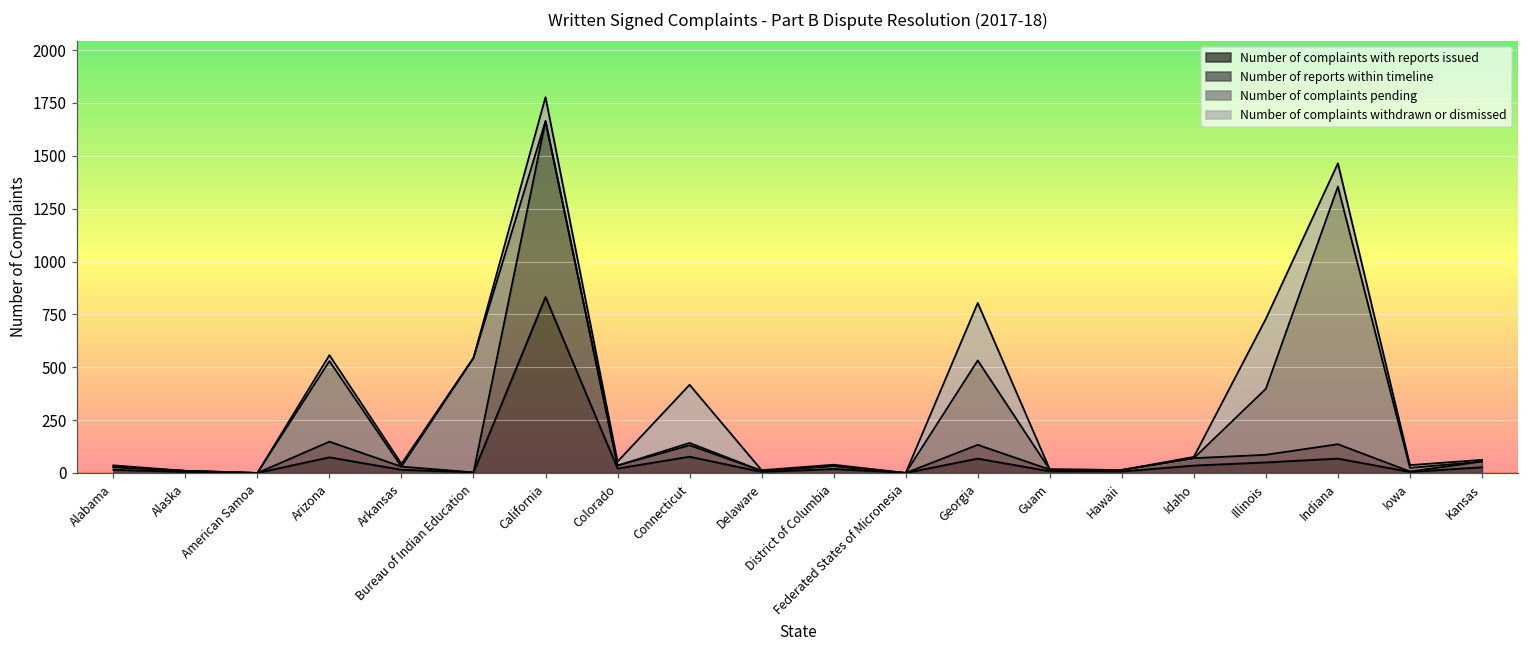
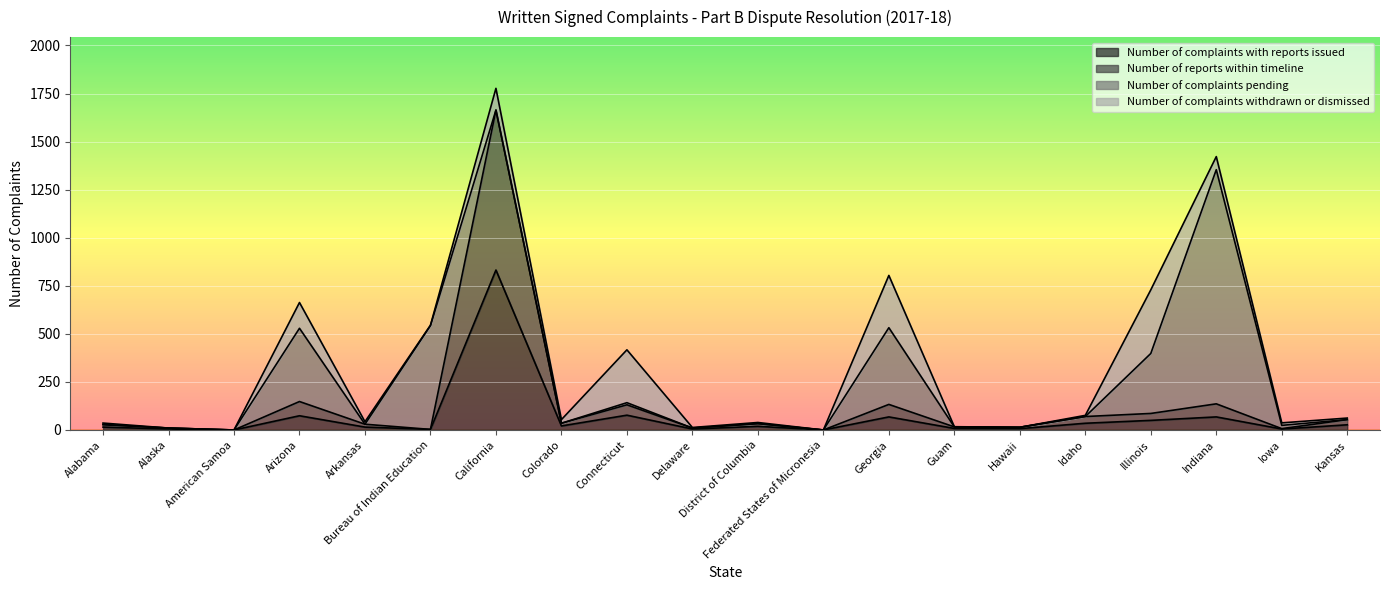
  {
    "Number of complaints pending": {
      "Arizona": 380,
      "Georgia": 400,
      "Illinois": 310,
      "Indiana": 1220
    },
    "Number of complaints withdrawn or dismissed": {
-     "Arizona": 30,
+     "Arizona": 130,
      "California": 110,
      "Colorado": 20,
      "Connecticut": 280,
      "Georgia": 270,
      "Illinois": 330,
-     "Indiana": 110
+     "Indiana": 70
    }
  }
